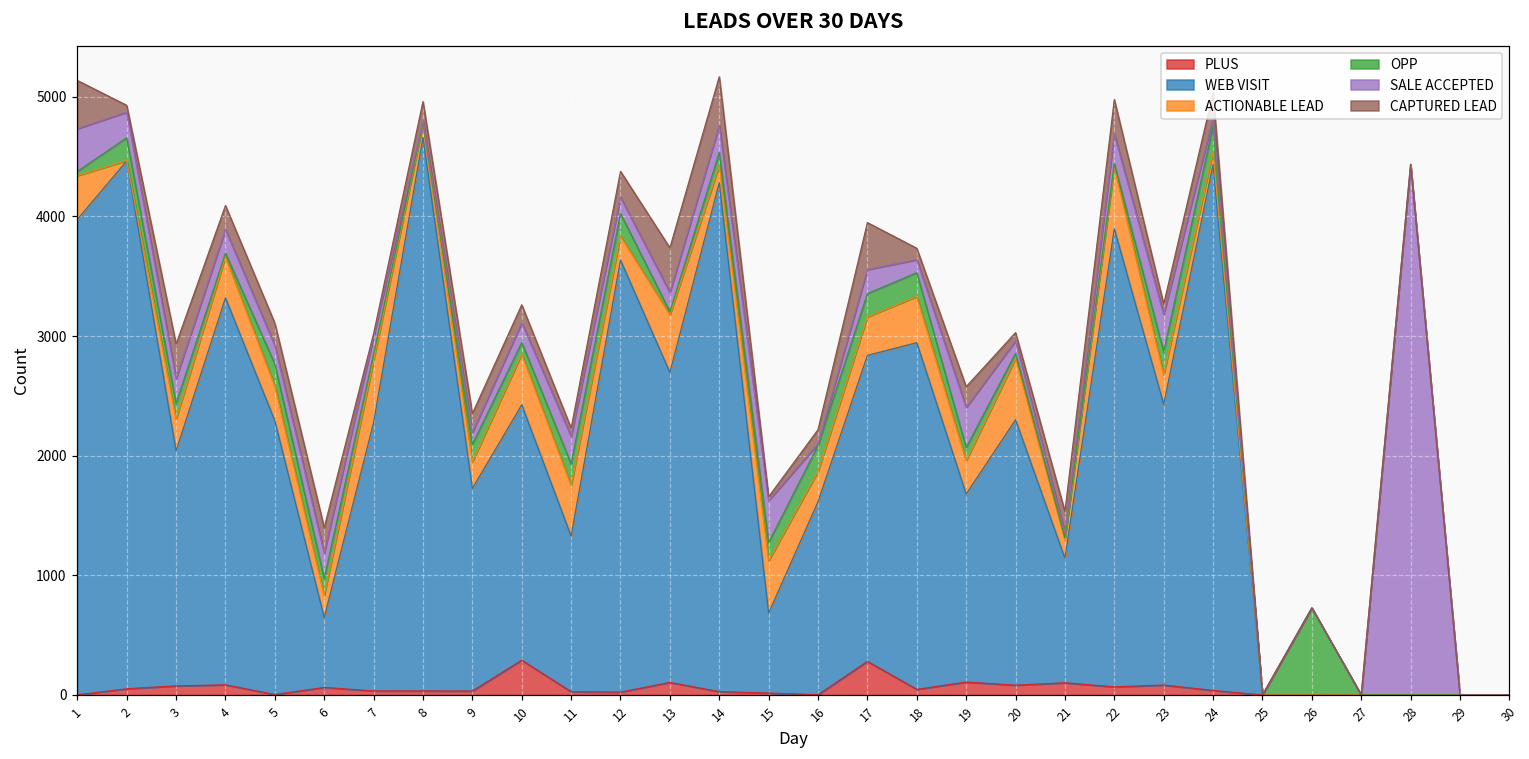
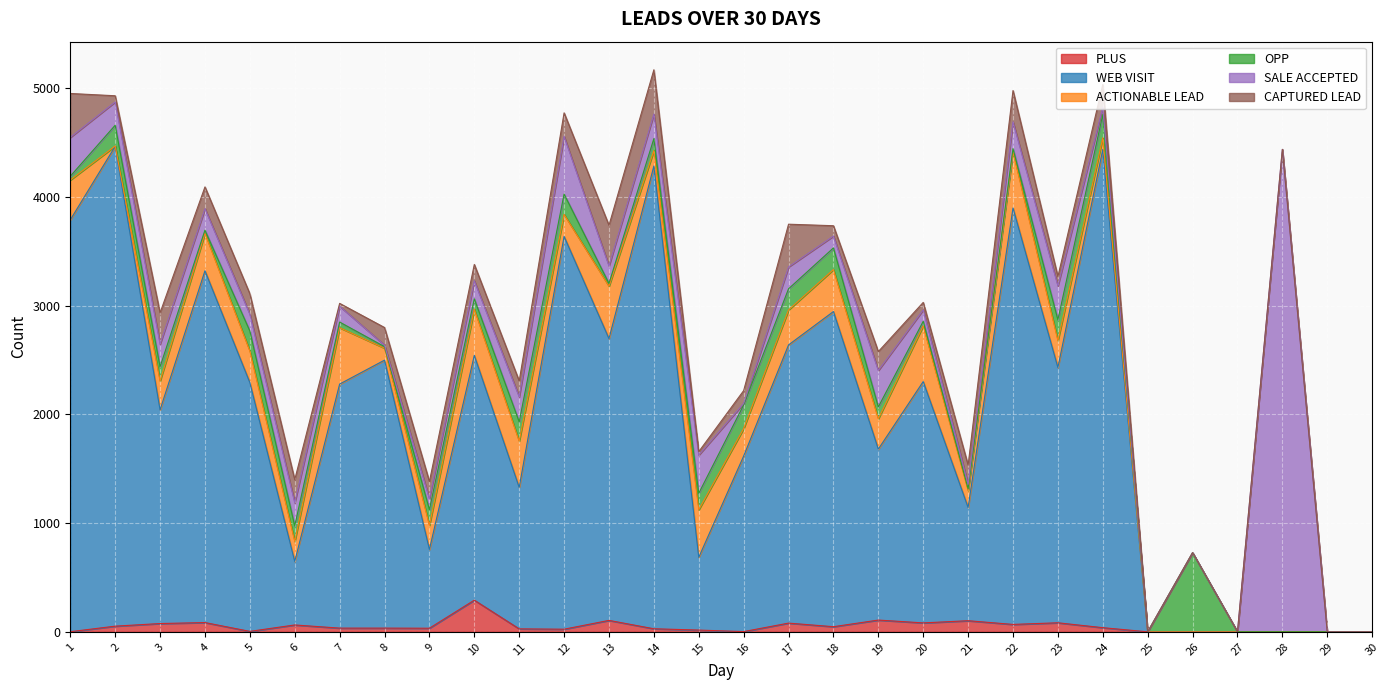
  {
    "PLUS": {
      "1": 0,
      "2": 50,
      "3": 80,
      "4": 90,
      "5": 0,
      "6": 60,
      "7": 30,
      "8": 30,
      "9": 30,
      "10": 290,
      "11": 30,
      "12": 20,
      "13": 110,
      "14": 30,
      "15": 20,
      "16": 0,
-     "17": 280,
+     "17": 80,
      "18": 50,
      "19": 110,
      "20": 80,
      "21": 100,
      "22": 70,
      "23": 80,
      "24": 40
    },
    "WEB VISIT": {
-     "1": 3970,
+     "1": 3790,
      "3": 1970,
      "4": 3240,
      "5": 2290,
      "6": 580,
      "7": 2240,
-     "8": 4630,
-     "9": 1690,
-     "10": 2140,
+     "8": 2460,
+     "9": 720,
+     "10": 2250,
      "11": 1300,
      "12": 3610,
      "13": 2590,
      "14": 4260,
      "15": 670,
      "16": 1610,
      "17": 2560,
      "18": 2900,
      "19": 1570,
      "20": 2220,
      "21": 1040,
      "22": 3830,
      "23": 2350,
      "24": 4400
    },
    "ACTIONABLE LEAD": {
      "1": 370,
      "3": 270,
      "4": 340,
      "5": 290,
      "6": 180,
      "7": 520,
      "9": 220,
      "10": 420,
      "11": 430,
      "12": 200,
      "13": 480,
      "14": 140,
      "15": 440,
      "16": 250,
      "17": 320,
      "18": 390,
      "19": 280,
      "20": 510,
      "22": 520,
      "23": 250,
      "24": 110
    },
    "OPP": {
      "1": 40,
      "2": 190,
      "3": 130,
      "4": 30,
      "5": 180,
      "6": 140,
      "7": 50,
      "9": 150,
      "10": 100,
      "11": 180,
      "12": 190,
      "13": 30,
      "14": 110,
      "15": 150,
      "17": 190,
      "18": 200,
      "19": 110,
      "20": 40,
      "22": 30,
      "23": 190,
      "24": 220
    },
    "SALE ACCEPTED": {
      "1": 360,
      "2": 210,
      "3": 210,
      "4": 200,
      "5": 160,
      "6": 210,
      "7": 150,
      "9": 100,
      "10": 170,
      "11": 230,
-     "12": 140,
+     "12": 530,
      "13": 160,
      "14": 230,
      "15": 350,
      "17": 200,
      "18": 110,
      "19": 340,
      "20": 110,
      "21": 40,
      "22": 250,
      "23": 310
    },
    "CAPTURED LEAD": {
      "1": 400,
      "2": 60,
      "3": 290,
      "4": 200,
      "5": 190,
      "6": 210,
      "7": 30,
      "8": 160,
      "9": 160,
      "10": 150,
-     "11": 70,
+     "11": 150,
      "12": 220,
      "13": 370,
      "14": 410,
      "15": 30,
      "16": 120,
      "17": 390,
      "18": 100,
      "19": 170,
      "20": 70,
      "21": 180,
      "22": 290,
      "23": 90
    }
  }
